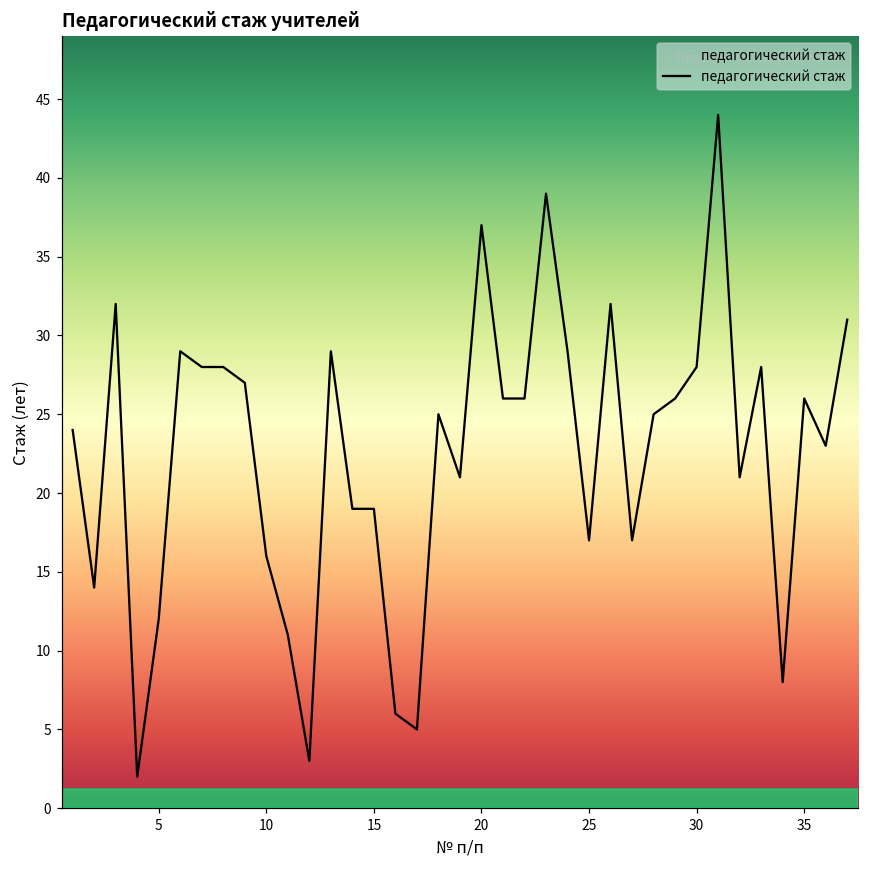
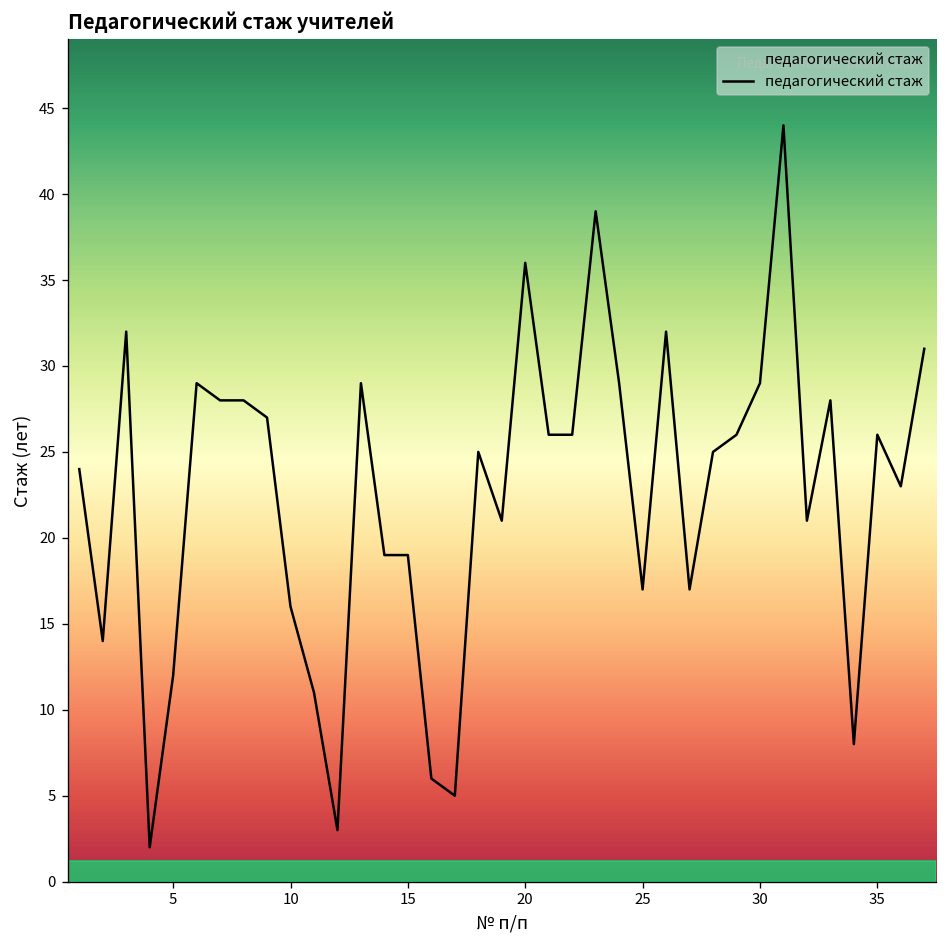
  {
    "5": 12,
    "10": 16,
    "15": 19,
-   "20": 37,
+   "20": 36,
    "25": 17,
-   "30": 28,
+   "30": 29,
    "35": 26
  }
